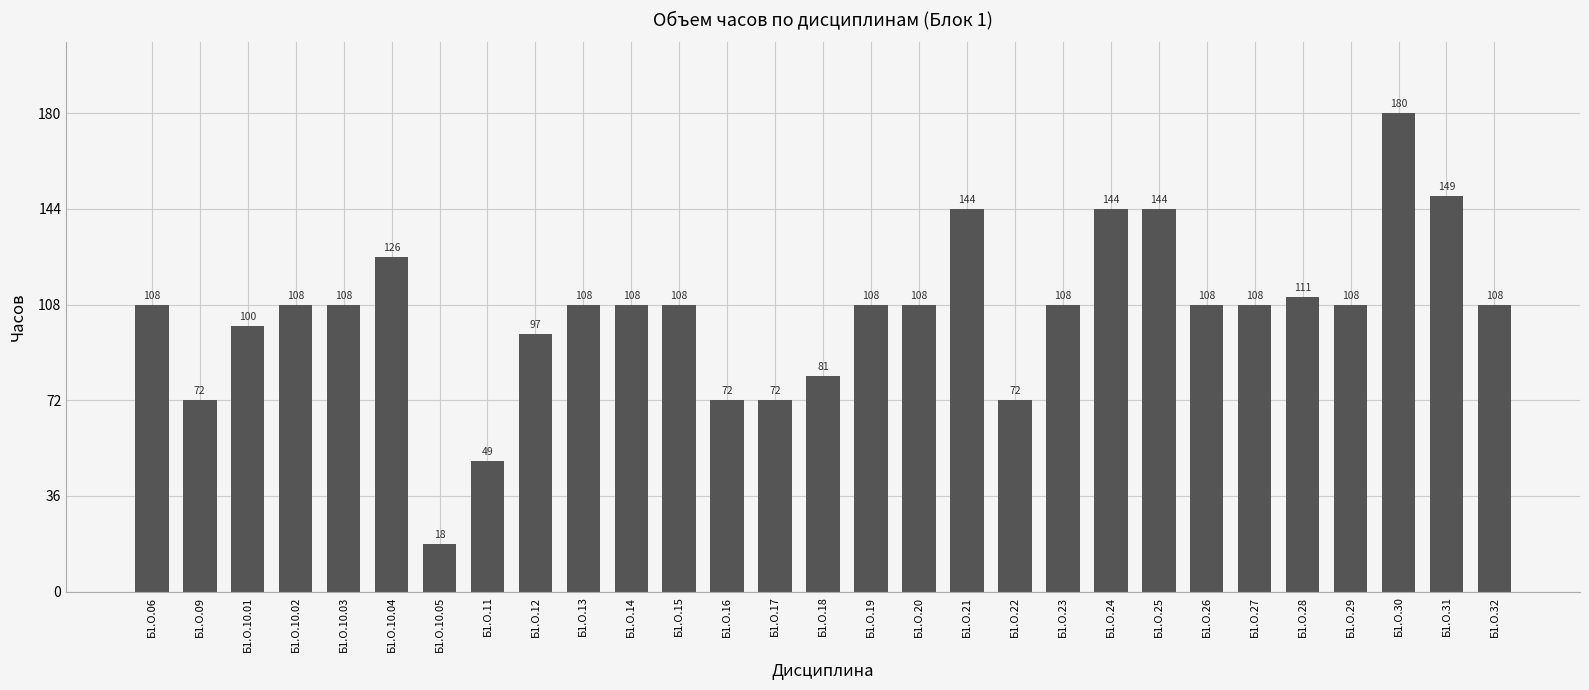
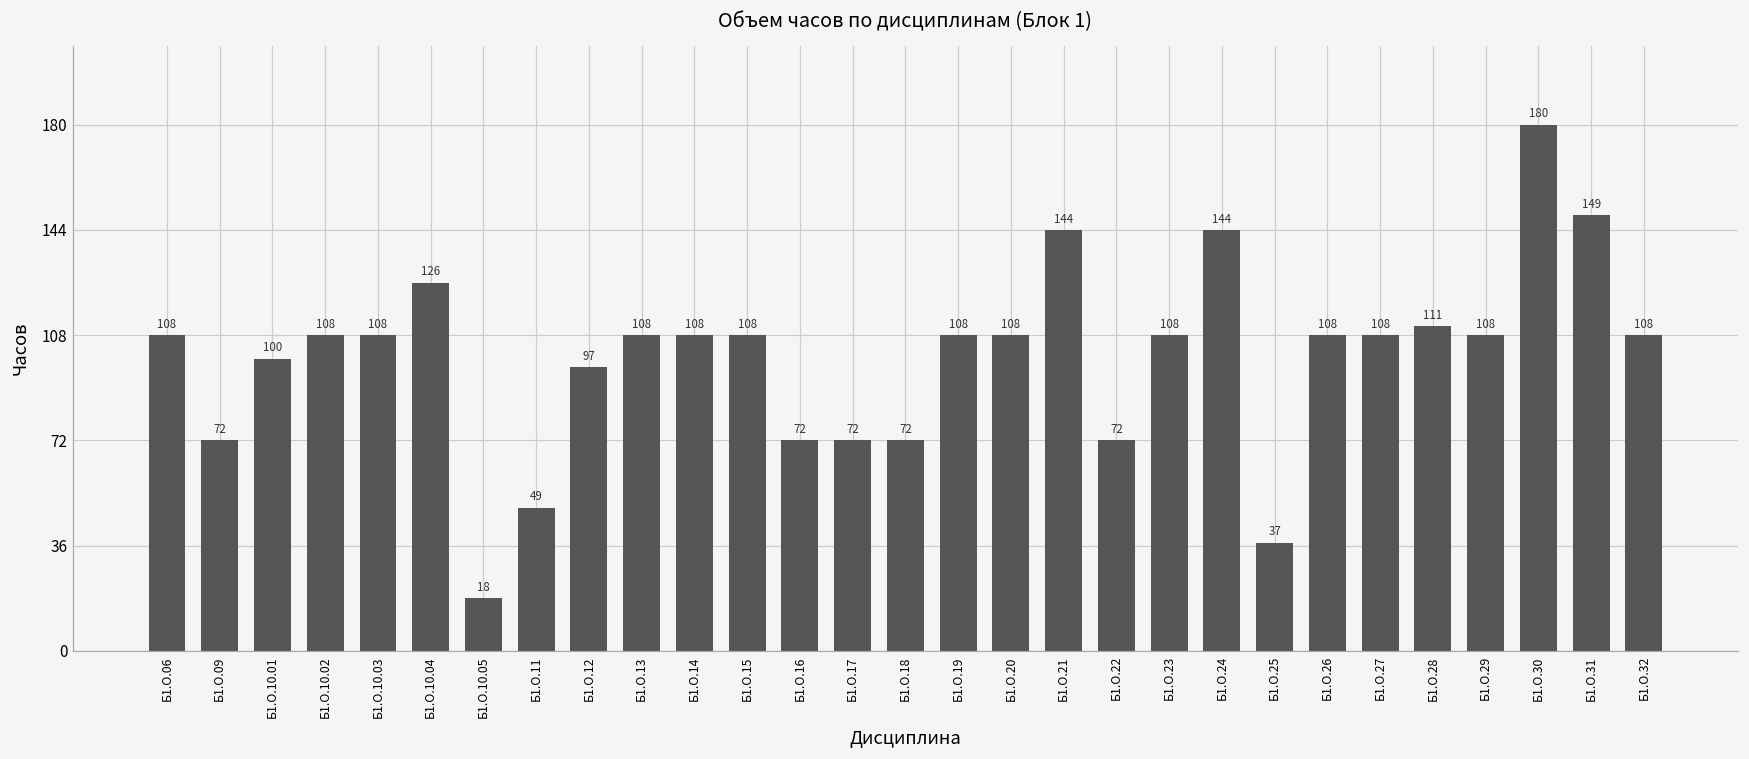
  {
    "Б1.О.06": 108,
    "Б1.О.09": 72,
    "Б1.О.10.01": 100,
    "Б1.О.10.02": 108,
    "Б1.О.10.03": 108,
    "Б1.О.10.04": 126,
    "Б1.О.10.05": 18,
    "Б1.О.11": 49,
    "Б1.О.12": 97,
    "Б1.О.13": 108,
    "Б1.О.14": 108,
    "Б1.О.15": 108,
    "Б1.О.16": 72,
    "Б1.О.17": 72,
-   "Б1.О.18": 81,
+   "Б1.О.18": 72,
    "Б1.О.19": 108,
    "Б1.О.20": 108,
    "Б1.О.21": 144,
    "Б1.О.22": 72,
    "Б1.О.23": 108,
    "Б1.О.24": 144,
-   "Б1.О.25": 144,
+   "Б1.О.25": 37,
    "Б1.О.26": 108,
    "Б1.О.27": 108,
    "Б1.О.28": 111,
    "Б1.О.29": 108,
    "Б1.О.30": 180,
    "Б1.О.31": 149,
    "Б1.О.32": 108
  }
